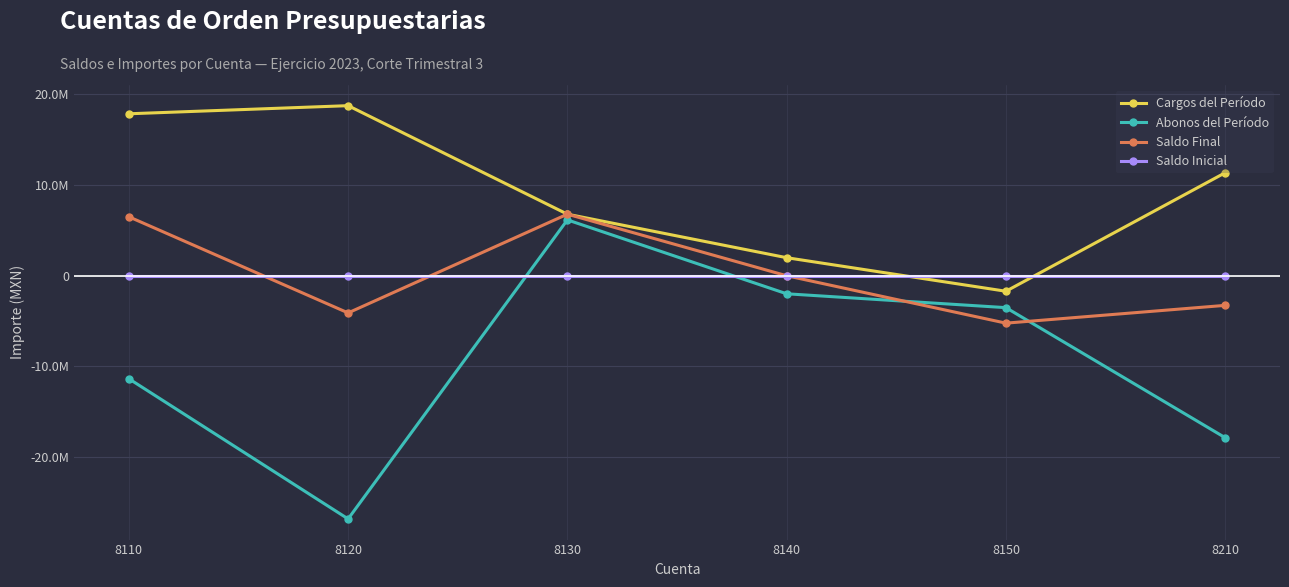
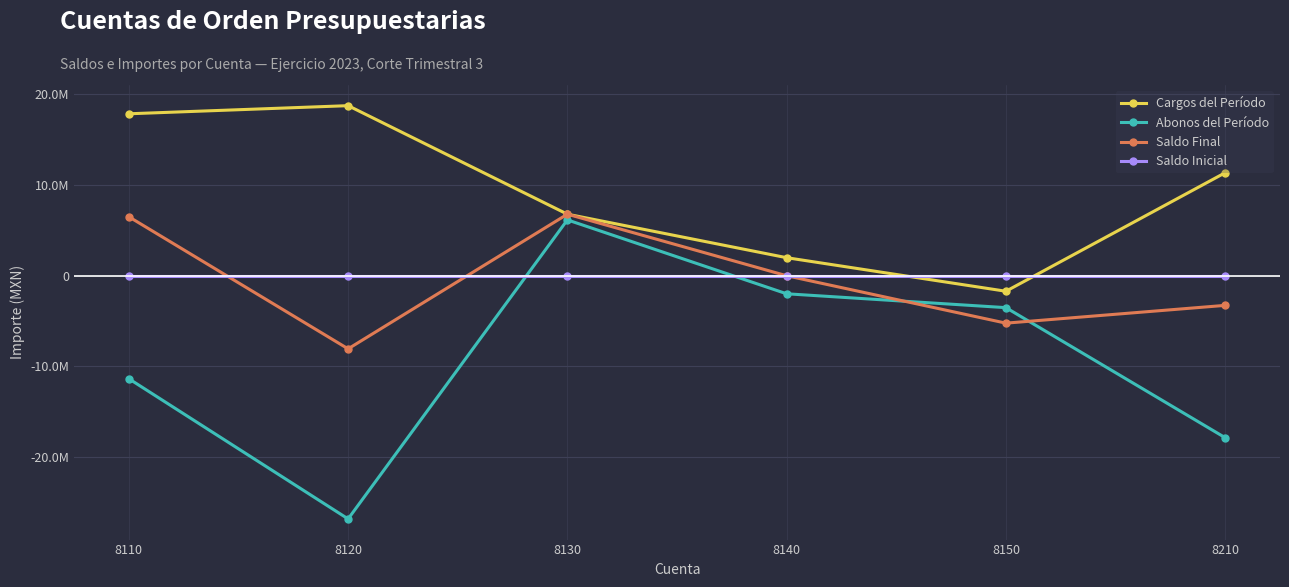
  {
    "Cargos del Período": {
      "8110": 18000000,
      "8120": 19000000,
      "8140": 2000000,
      "8150": -2000000
    },
    "Abonos del Período": {
      "8110": -11000000,
      "8120": -27000000,
      "8130": 6000000,
      "8140": -2000000,
      "8150": -4000000,
      "8210": -18000000
    },
    "Saldo Final": {
      "8110": 7000000,
-     "8120": -4000000,
+     "8120": -8000000,
      "8150": -5000000,
      "8210": -3000000
    },
    "Saldo Inicial": {
      "8110": 0,
      "8120": 0,
      "8130": 0,
      "8150": 0,
      "8210": 0
    }
  }
